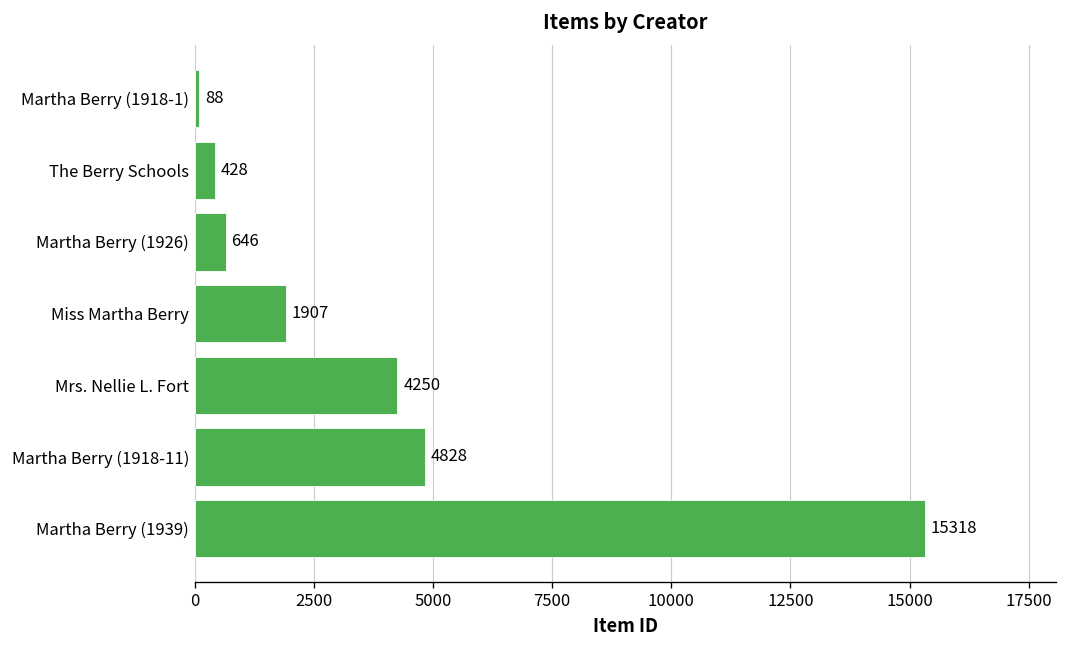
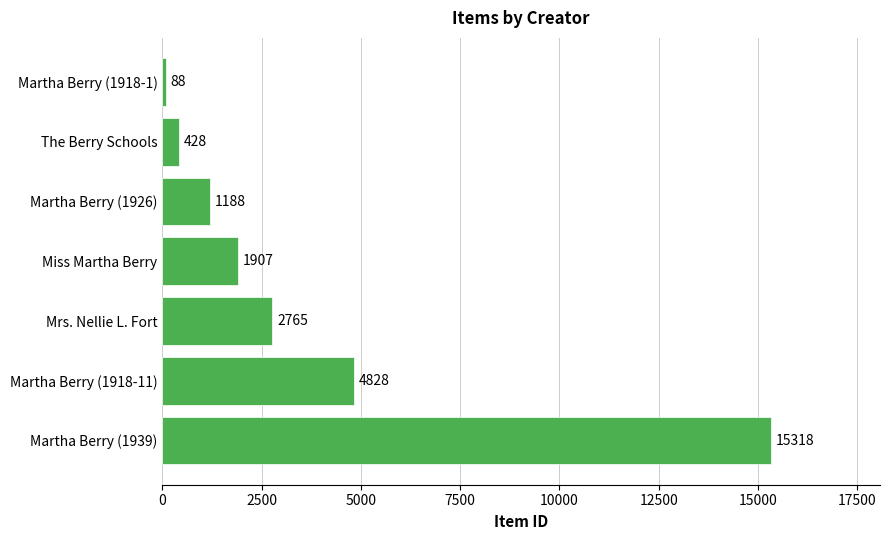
  {
    "Martha Berry (1918-1)": 88,
    "The Berry Schools": 428,
-   "Martha Berry (1926)": 646,
+   "Martha Berry (1926)": 1188,
    "Miss Martha Berry": 1907,
-   "Mrs. Nellie L. Fort": 4250,
+   "Mrs. Nellie L. Fort": 2765,
    "Martha Berry (1918-11)": 4828,
    "Martha Berry (1939)": 15318
  }
